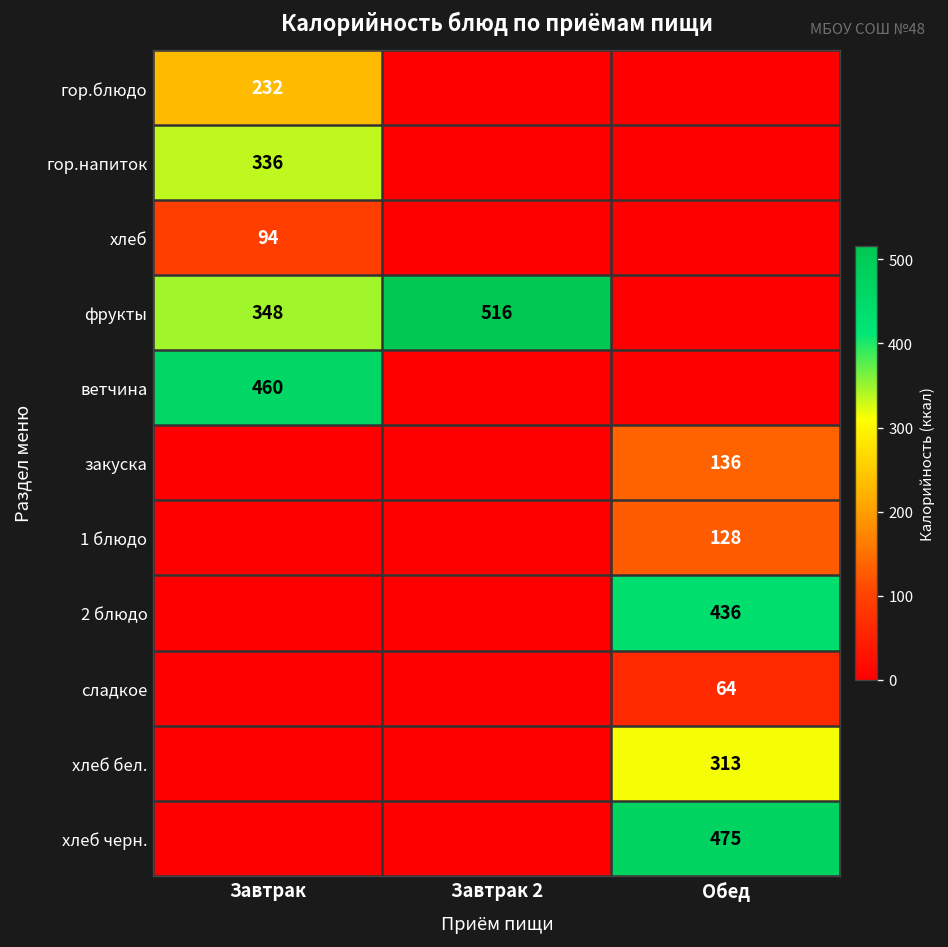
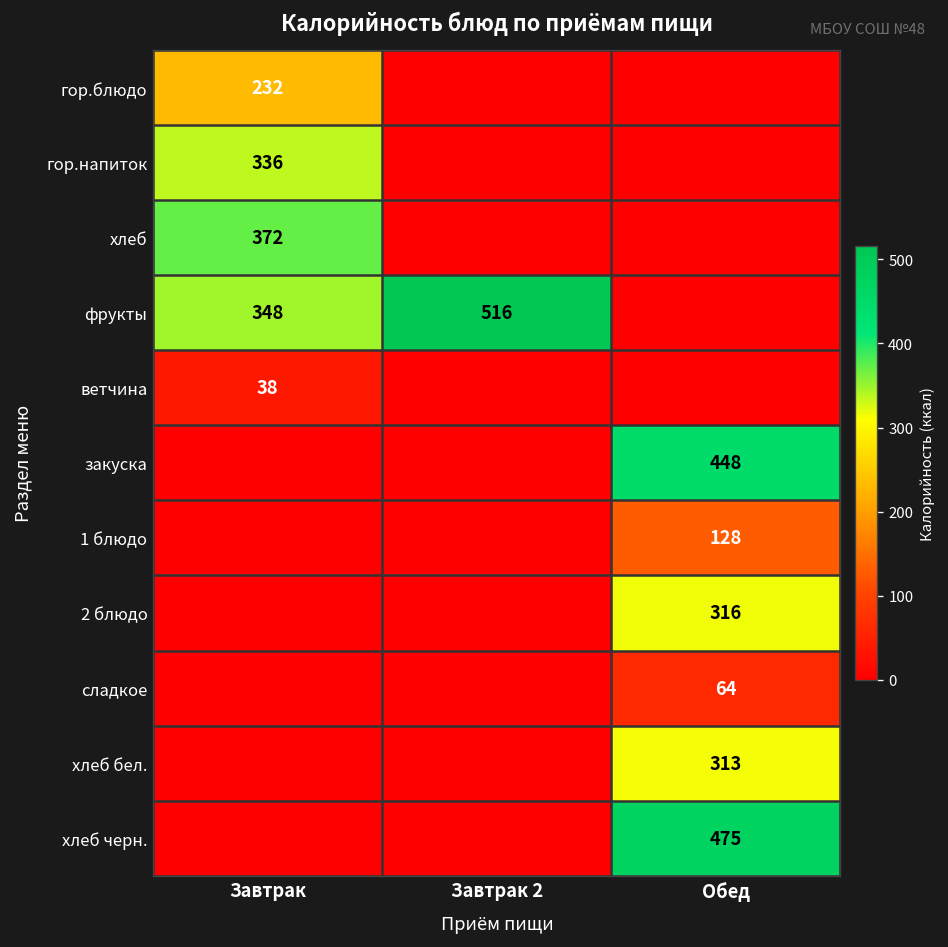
  {
    "гор.блюдо": {
      "Завтрак": 232
    },
    "гор.напиток": {
      "Завтрак": 336
    },
    "хлеб": {
-     "Завтрак": 94
+     "Завтрак": 372
    },
    "фрукты": {
      "Завтрак": 348,
      "Завтрак 2": 516
    },
    "ветчина": {
-     "Завтрак": 460
+     "Завтрак": 38
    },
    "закуска": {
-     "Обед": 136
+     "Обед": 448
    },
    "1 блюдо": {
      "Обед": 128
    },
    "2 блюдо": {
-     "Обед": 436
+     "Обед": 316
    },
    "сладкое": {
      "Обед": 64
    },
    "хлеб бел.": {
      "Обед": 313
    },
    "хлеб черн.": {
      "Обед": 475
    }
  }
